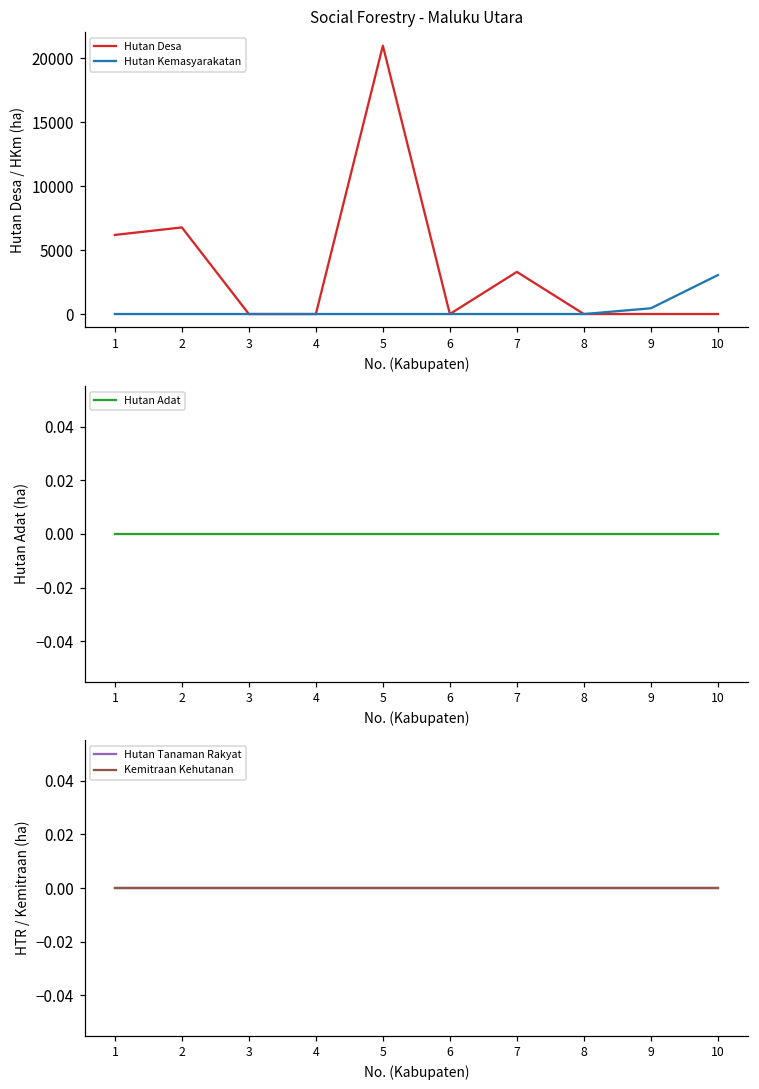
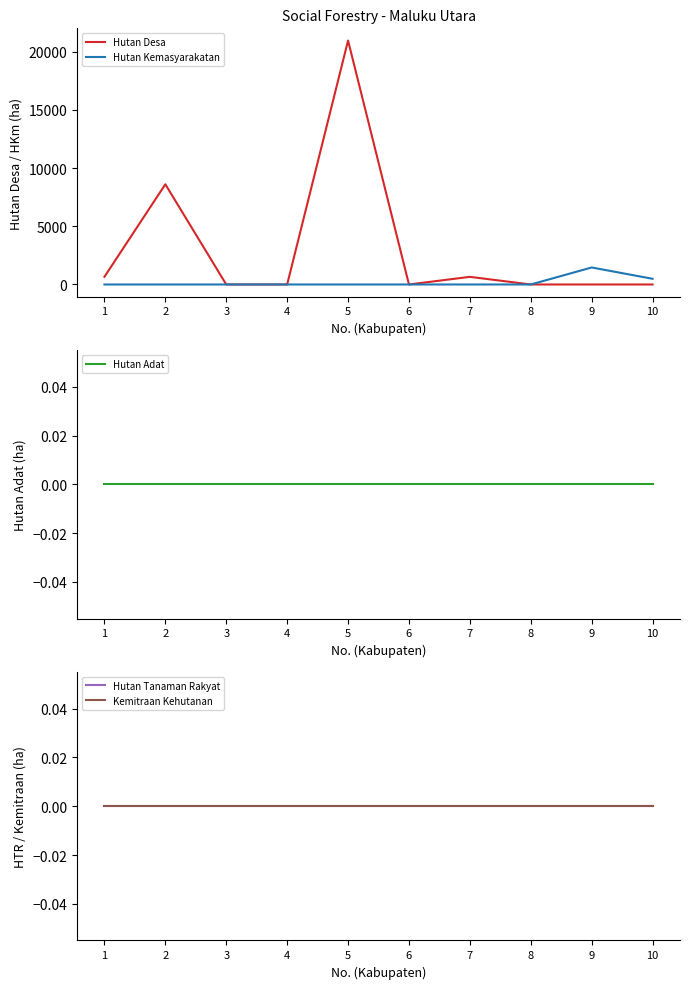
  {
    "Social Forestry - Maluku Utara": {
      "Hutan Desa": {
-       "1": 6200,
-       "2": 6800,
+       "1": 700,
+       "2": 8600,
        "5": 21000,
-       "7": 3300,
+       "7": 700,
        "9": 0,
        "10": 0
      },
      "Hutan Kemasyarakatan": {
        "1": 0,
        "2": 0,
        "5": 0,
        "7": 0,
-       "9": 400,
-       "10": 3000
+       "9": 1500,
+       "10": 500
      }
    }
  }
